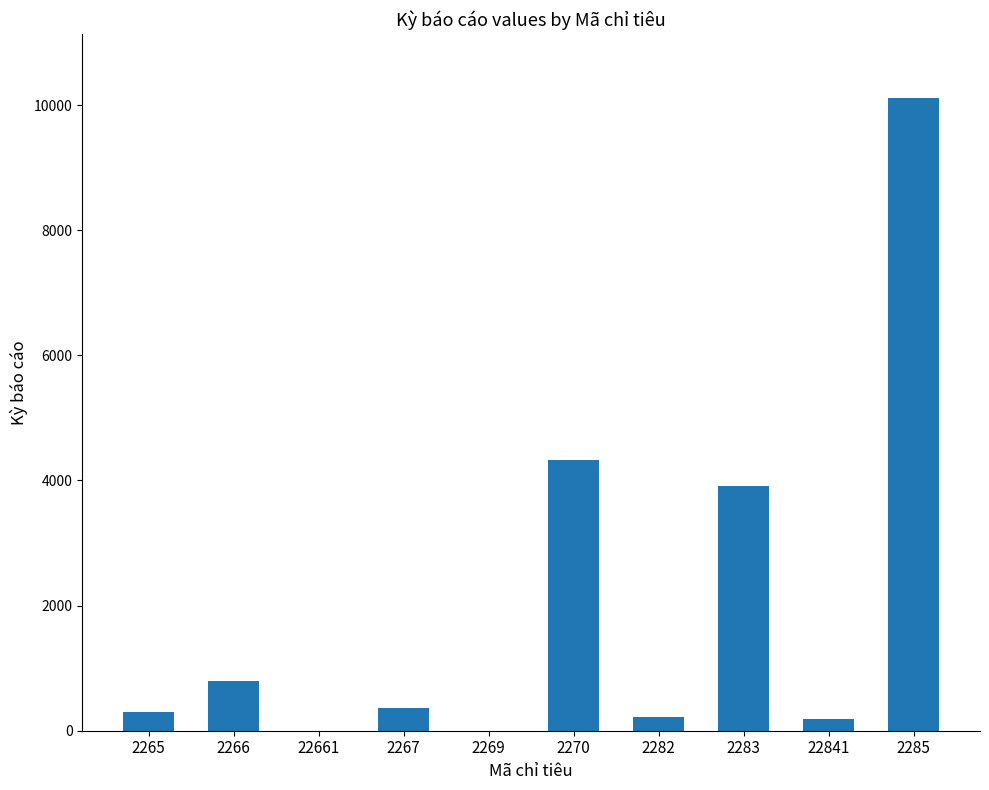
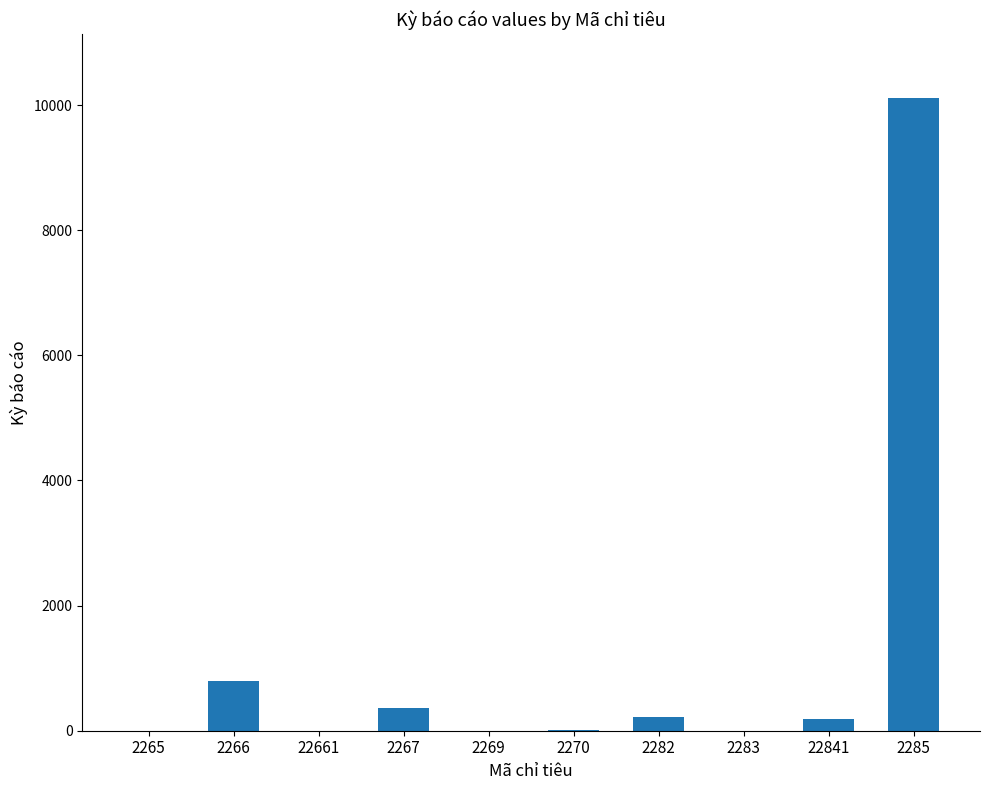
  {
-   "2265": 300,
+   "2265": 0,
    "2266": 800,
    "2267": 400,
-   "2270": 4300,
+   "2270": 0,
    "2282": 200,
-   "2283": 3900,
+   "2283": 0,
    "22841": 200,
    "2285": 10100
  }
